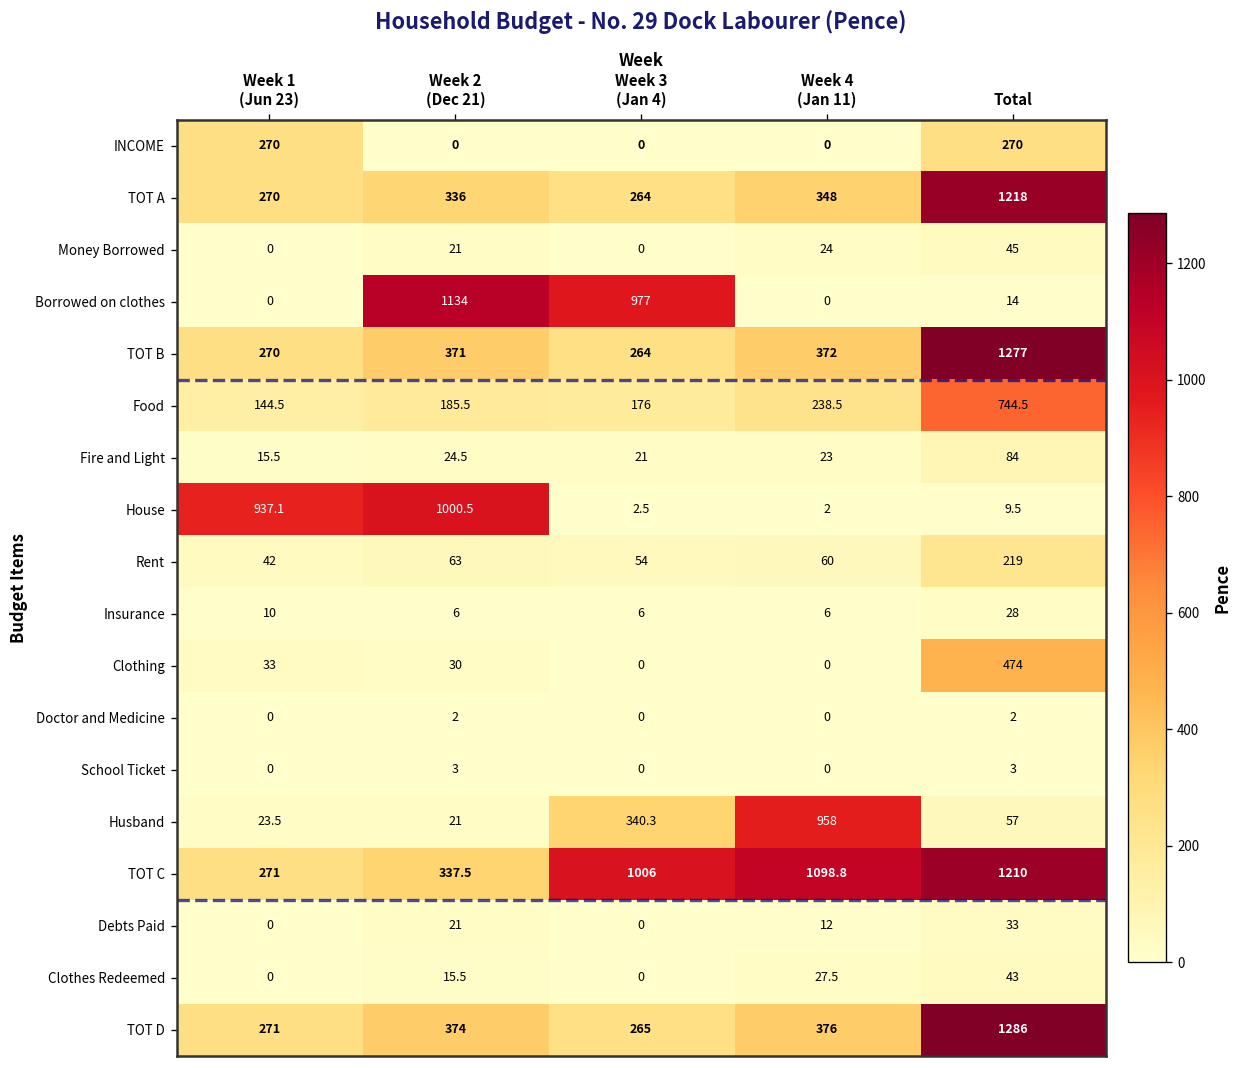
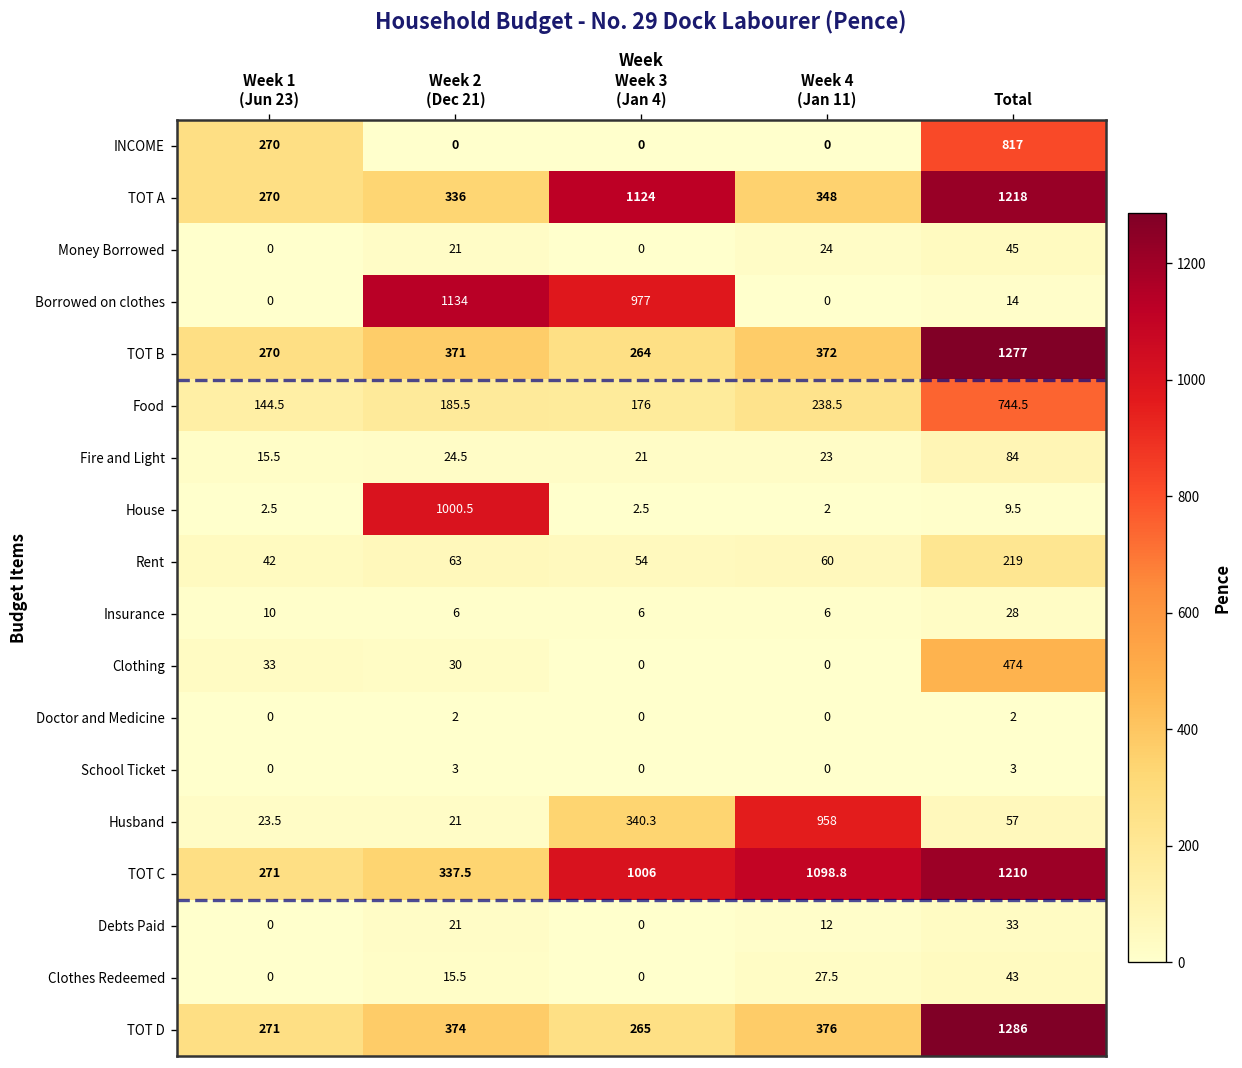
  {
    "INCOME": {
      "Week 1 (Jun 23)": 270,
      "Week 2 (Dec 21)": 0,
      "Week 3 (Jan 4)": 0,
      "Week 4 (Jan 11)": 0,
-     "Total": 270
+     "Total": 817
    },
    "TOT A": {
      "Week 1 (Jun 23)": 270,
      "Week 2 (Dec 21)": 336,
-     "Week 3 (Jan 4)": 264,
+     "Week 3 (Jan 4)": 1124,
      "Week 4 (Jan 11)": 348,
      "Total": 1218
    },
    "Money Borrowed": {
      "Week 1 (Jun 23)": 0,
      "Week 2 (Dec 21)": 21,
      "Week 3 (Jan 4)": 0,
      "Week 4 (Jan 11)": 24,
      "Total": 45
    },
    "Borrowed on clothes": {
      "Week 1 (Jun 23)": 0,
      "Week 2 (Dec 21)": 1134,
      "Week 3 (Jan 4)": 977,
      "Week 4 (Jan 11)": 0,
      "Total": 14
    },
    "TOT B": {
      "Week 1 (Jun 23)": 270,
      "Week 2 (Dec 21)": 371,
      "Week 3 (Jan 4)": 264,
      "Week 4 (Jan 11)": 372,
      "Total": 1277
    },
    "Food": {
      "Week 1 (Jun 23)": 144.5,
      "Week 2 (Dec 21)": 185.5,
      "Week 3 (Jan 4)": 176,
      "Week 4 (Jan 11)": 238.5,
      "Total": 744.5
    },
    "Fire and Light": {
      "Week 1 (Jun 23)": 15.5,
      "Week 2 (Dec 21)": 24.5,
      "Week 3 (Jan 4)": 21,
      "Week 4 (Jan 11)": 23,
      "Total": 84
    },
    "House": {
-     "Week 1 (Jun 23)": 937.1,
+     "Week 1 (Jun 23)": 2.5,
      "Week 2 (Dec 21)": 1000.5,
      "Week 3 (Jan 4)": 2.5,
      "Week 4 (Jan 11)": 2,
      "Total": 9.5
    },
    "Rent": {
      "Week 1 (Jun 23)": 42,
      "Week 2 (Dec 21)": 63,
      "Week 3 (Jan 4)": 54,
      "Week 4 (Jan 11)": 60,
      "Total": 219
    },
    "Insurance": {
      "Week 1 (Jun 23)": 10,
      "Week 2 (Dec 21)": 6,
      "Week 3 (Jan 4)": 6,
      "Week 4 (Jan 11)": 6,
      "Total": 28
    },
    "Clothing": {
      "Week 1 (Jun 23)": 33,
      "Week 2 (Dec 21)": 30,
      "Week 3 (Jan 4)": 0,
      "Week 4 (Jan 11)": 0,
      "Total": 474
    },
    "Doctor and Medicine": {
      "Week 1 (Jun 23)": 0,
      "Week 2 (Dec 21)": 2,
      "Week 3 (Jan 4)": 0,
      "Week 4 (Jan 11)": 0,
      "Total": 2
    },
    "School Ticket": {
      "Week 1 (Jun 23)": 0,
      "Week 2 (Dec 21)": 3,
      "Week 3 (Jan 4)": 0,
      "Week 4 (Jan 11)": 0,
      "Total": 3
    },
    "Husband": {
      "Week 1 (Jun 23)": 23.5,
      "Week 2 (Dec 21)": 21,
      "Week 3 (Jan 4)": 340.3,
      "Week 4 (Jan 11)": 958,
      "Total": 57
    },
    "TOT C": {
      "Week 1 (Jun 23)": 271,
      "Week 2 (Dec 21)": 337.5,
      "Week 3 (Jan 4)": 1006,
      "Week 4 (Jan 11)": 1098.8,
      "Total": 1210
    },
    "Debts Paid": {
      "Week 1 (Jun 23)": 0,
      "Week 2 (Dec 21)": 21,
      "Week 3 (Jan 4)": 0,
      "Week 4 (Jan 11)": 12,
      "Total": 33
    },
    "Clothes Redeemed": {
      "Week 1 (Jun 23)": 0,
      "Week 2 (Dec 21)": 15.5,
      "Week 3 (Jan 4)": 0,
      "Week 4 (Jan 11)": 27.5,
      "Total": 43
    },
    "TOT D": {
      "Week 1 (Jun 23)": 271,
      "Week 2 (Dec 21)": 374,
      "Week 3 (Jan 4)": 265,
      "Week 4 (Jan 11)": 376,
      "Total": 1286
    }
  }
